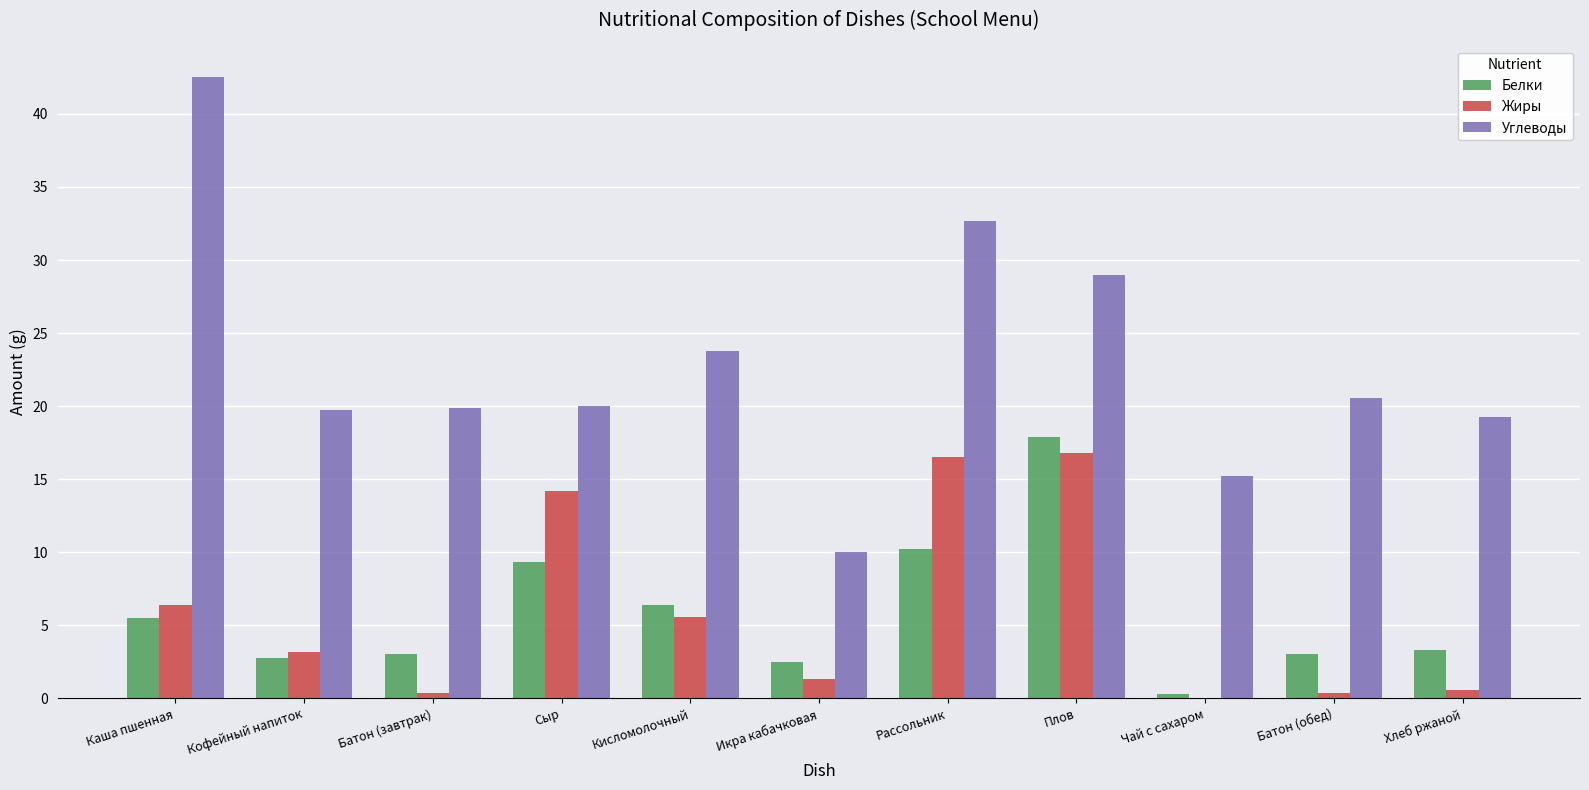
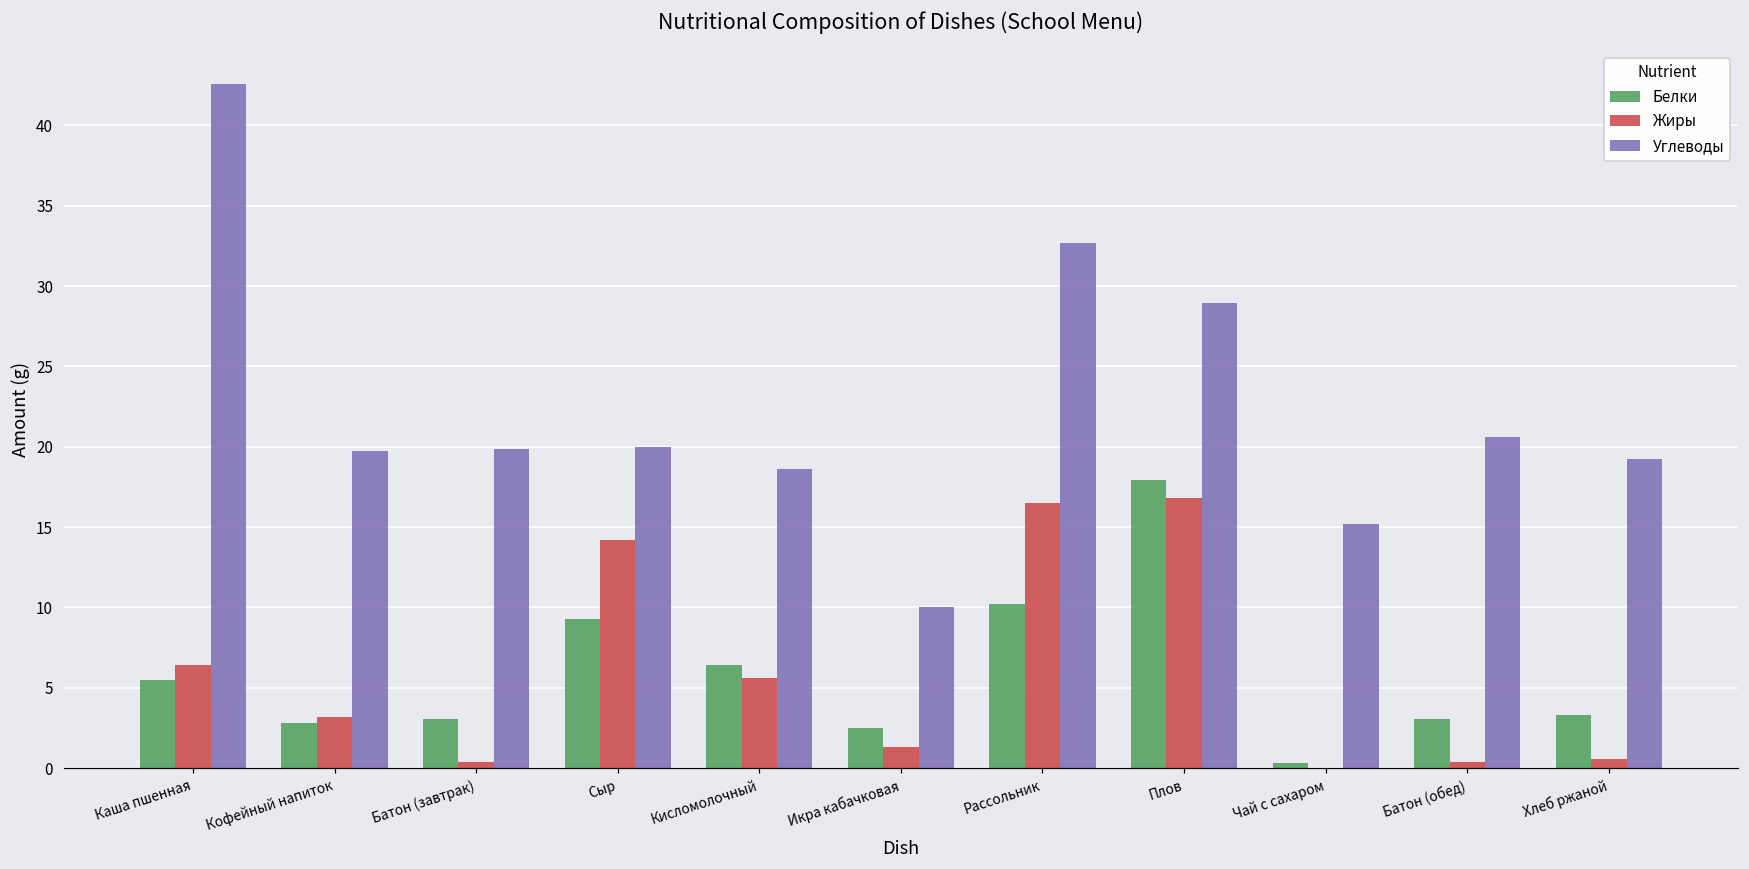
  {
    "Белки": {
      "Каша пшенная": 5.5,
      "Кофейный напиток": 2.8,
      "Батон (завтрак)": 3.0,
      "Сыр": 9.3,
      "Кисломолочный": 6.4,
      "Икра кабачковая": 2.5,
      "Рассольник": 10.2,
      "Плов": 17.9,
      "Чай с сахаром": 0.3,
      "Батон (обед)": 3.0,
      "Хлеб ржаной": 3.3
    },
    "Жиры": {
      "Каша пшенная": 6.4,
      "Кофейный напиток": 3.2,
      "Батон (завтрак)": 0.4,
      "Сыр": 14.2,
      "Кисломолочный": 5.6,
      "Икра кабачковая": 1.3,
      "Рассольник": 16.5,
      "Плов": 16.8,
      "Чай с сахаром": 0.0,
      "Батон (обед)": 0.4,
      "Хлеб ржаной": 0.6
    },
    "Углеводы": {
      "Каша пшенная": 42.6,
      "Кофейный напиток": 19.7,
      "Батон (завтрак)": 19.9,
      "Сыр": 20.0,
-     "Кисломолочный": 23.8,
+     "Кисломолочный": 18.6,
      "Икра кабачковая": 10.0,
      "Рассольник": 32.7,
      "Плов": 29.0,
      "Чай с сахаром": 15.2,
      "Батон (обед)": 20.6,
      "Хлеб ржаной": 19.3
    }
  }
